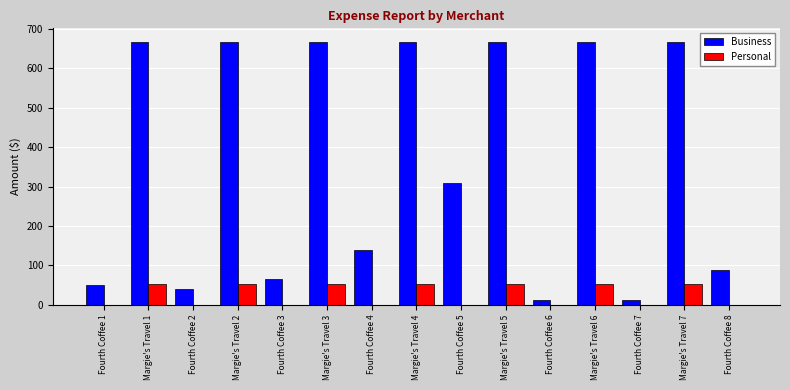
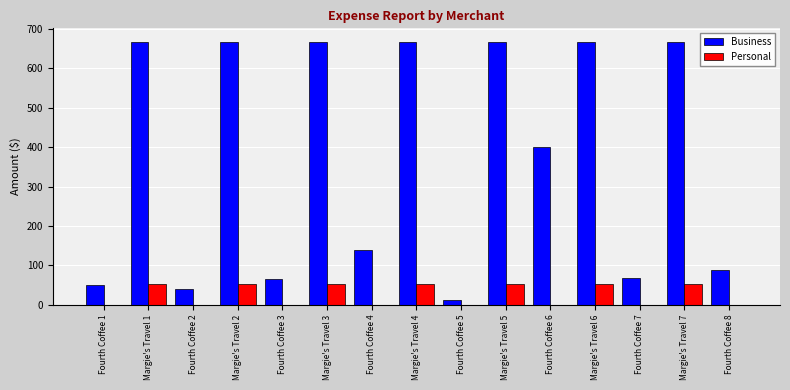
  {
    "Business": {
      "Fourth Coffee 1": 50,
      "Margie's Travel 1": 670,
      "Fourth Coffee 2": 40,
      "Margie's Travel 2": 670,
      "Fourth Coffee 3": 70,
      "Margie's Travel 3": 670,
      "Fourth Coffee 4": 140,
      "Margie's Travel 4": 670,
-     "Fourth Coffee 5": 310,
+     "Fourth Coffee 5": 10,
      "Margie's Travel 5": 670,
-     "Fourth Coffee 6": 10,
+     "Fourth Coffee 6": 400,
      "Margie's Travel 6": 670,
-     "Fourth Coffee 7": 10,
+     "Fourth Coffee 7": 70,
      "Margie's Travel 7": 670,
      "Fourth Coffee 8": 90
    },
    "Personal": {
      "Fourth Coffee 1": 0,
      "Margie's Travel 1": 50,
      "Fourth Coffee 2": 0,
      "Margie's Travel 2": 50,
      "Fourth Coffee 3": 0,
      "Margie's Travel 3": 50,
      "Fourth Coffee 4": 0,
      "Margie's Travel 4": 50,
      "Fourth Coffee 5": 0,
      "Margie's Travel 5": 50,
      "Fourth Coffee 6": 0,
      "Margie's Travel 6": 50,
      "Fourth Coffee 7": 0,
      "Margie's Travel 7": 50,
      "Fourth Coffee 8": 0
    }
  }
